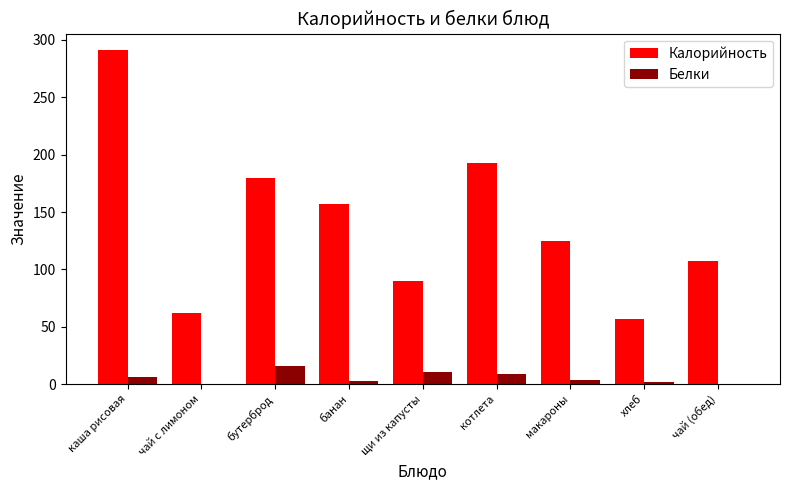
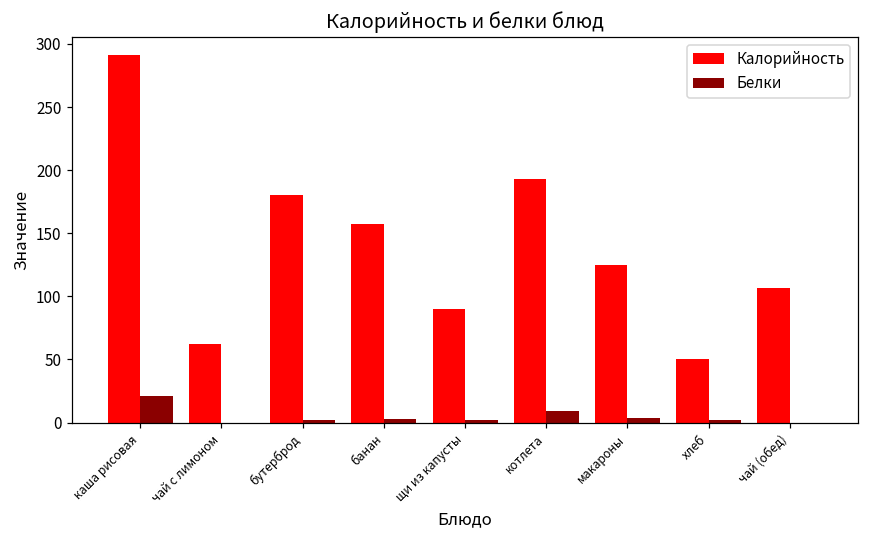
  {
    "Калорийность": {
      "каша рисовая": 291,
      "чай с лимоном": 62,
      "бутерброд": 180,
      "банан": 157,
      "щи из капусты": 90,
      "котлета": 193,
      "макароны": 125,
-     "хлеб": 57,
+     "хлеб": 50,
      "чай (обед)": 107
    },
    "Белки": {
-     "каша рисовая": 6,
+     "каша рисовая": 21,
      "чай с лимоном": 0,
-     "бутерброд": 16,
+     "бутерброд": 2,
      "банан": 3,
-     "щи из капусты": 11,
+     "щи из капусты": 2,
      "котлета": 9,
      "макароны": 4,
      "чай (обед)": 0
    }
  }
